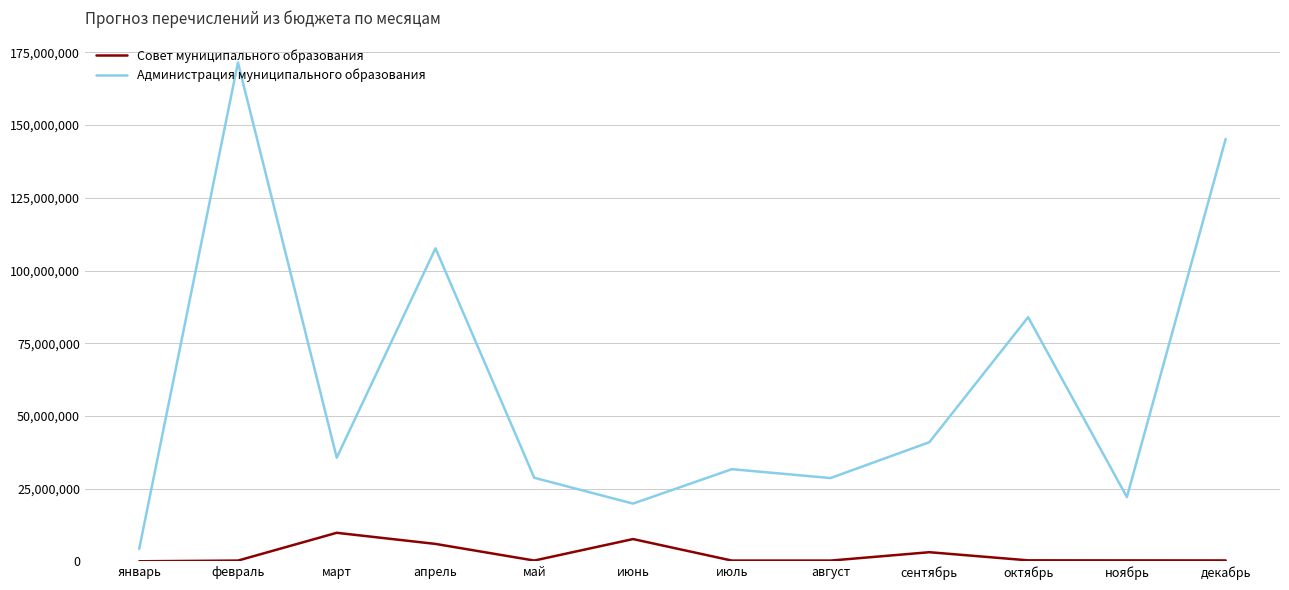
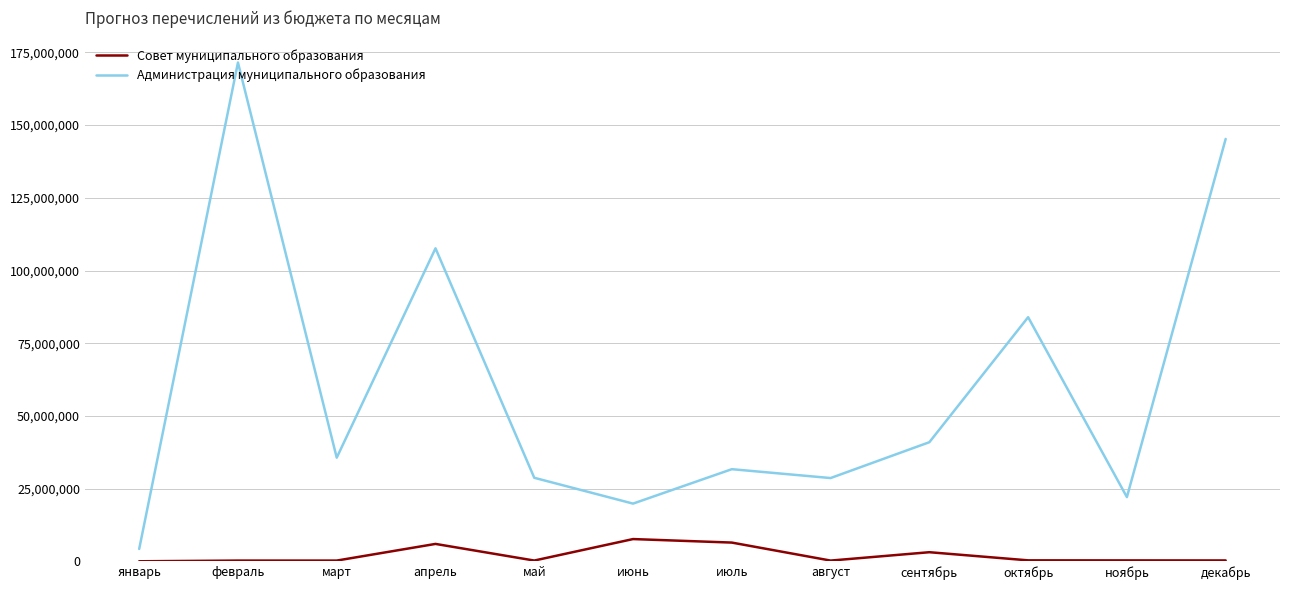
  {
    "Совет муниципального образования": {
      "январь": "0",
      "февраль": "0",
-     "март": "10,000,000",
+     "март": "0",
      "апрель": "6,000,000",
      "май": "0",
      "июнь": "8,000,000",
-     "июль": "0",
+     "июль": "6,000,000",
      "август": "0",
      "сентябрь": "3,000,000",
      "октябрь": "0",
      "ноябрь": "0",
      "декабрь": "0"
    },
    "Администрация муниципального образования": {
      "январь": "4,000,000",
      "февраль": "171,000,000",
      "март": "36,000,000",
      "апрель": "108,000,000",
      "май": "29,000,000",
      "июнь": "20,000,000",
      "июль": "32,000,000",
      "август": "29,000,000",
      "сентябрь": "41,000,000",
      "октябрь": "84,000,000",
      "ноябрь": "22,000,000",
      "декабрь": "145,000,000"
    }
  }
